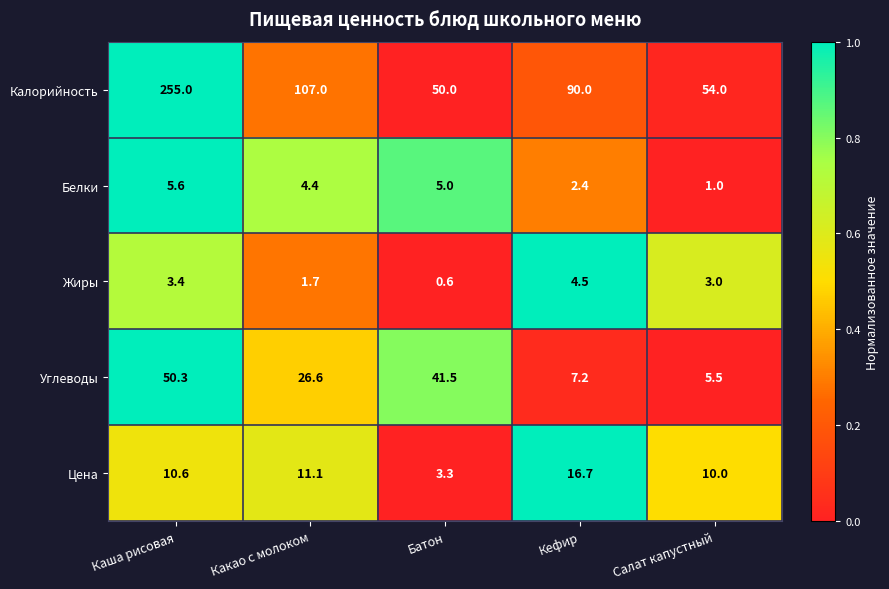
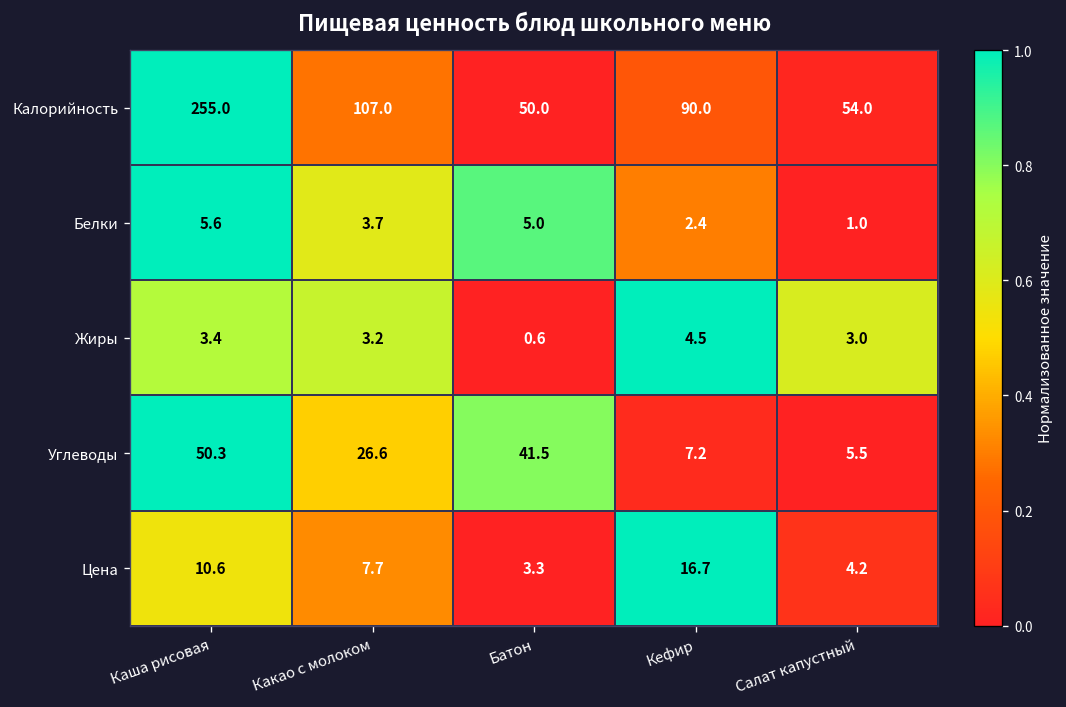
  {
    "Калорийность": {
      "Каша рисовая": 255.0,
      "Какао с молоком": 107.0,
      "Батон": 50.0,
      "Кефир": 90.0,
      "Салат капустный": 54.0
    },
    "Белки": {
      "Каша рисовая": 5.6,
-     "Какао с молоком": 4.4,
+     "Какао с молоком": 3.7,
      "Батон": 5.0,
      "Кефир": 2.4,
      "Салат капустный": 1.0
    },
    "Жиры": {
      "Каша рисовая": 3.4,
-     "Какао с молоком": 1.7,
+     "Какао с молоком": 3.2,
      "Батон": 0.6,
      "Кефир": 4.5,
      "Салат капустный": 3.0
    },
    "Углеводы": {
      "Каша рисовая": 50.3,
      "Какао с молоком": 26.6,
      "Батон": 41.5,
      "Кефир": 7.2,
      "Салат капустный": 5.5
    },
    "Цена": {
      "Каша рисовая": 10.6,
-     "Какао с молоком": 11.1,
+     "Какао с молоком": 7.7,
      "Батон": 3.3,
      "Кефир": 16.7,
-     "Салат капустный": 10.0
+     "Салат капустный": 4.2
    }
  }
